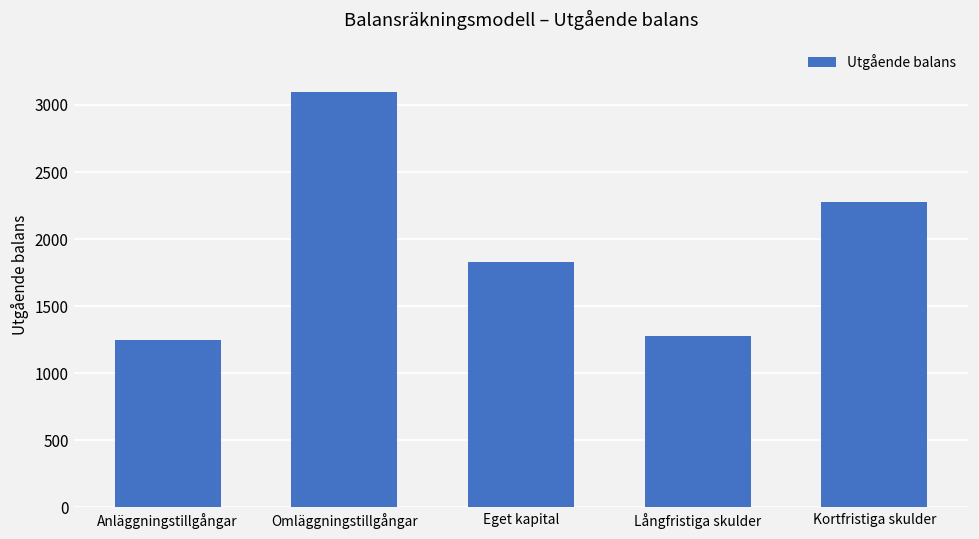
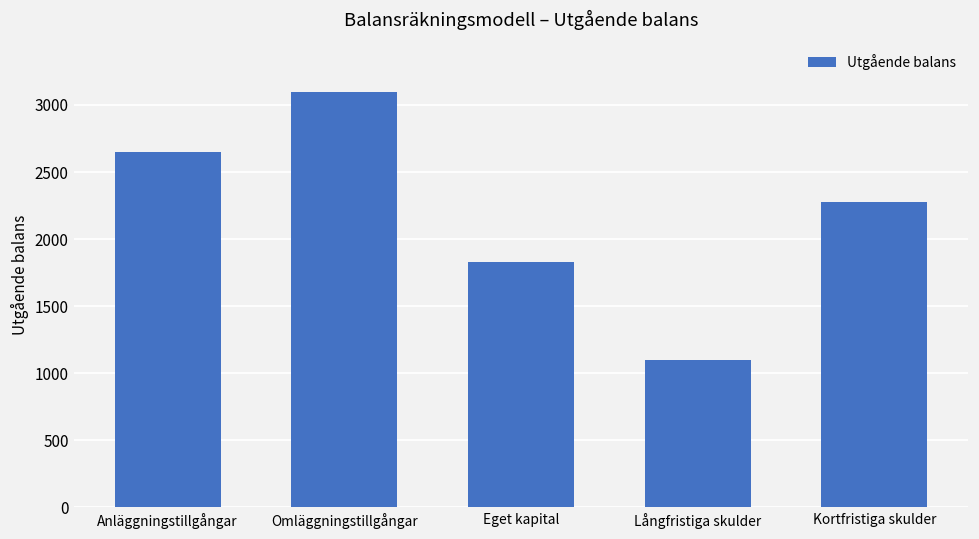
  {
-   "Anläggningstillgångar": 1250,
+   "Anläggningstillgångar": 2650,
    "Omläggningstillgångar": 3100,
    "Eget kapital": 1830,
-   "Långfristiga skulder": 1280,
+   "Långfristiga skulder": 1100,
    "Kortfristiga skulder": 2280
  }
